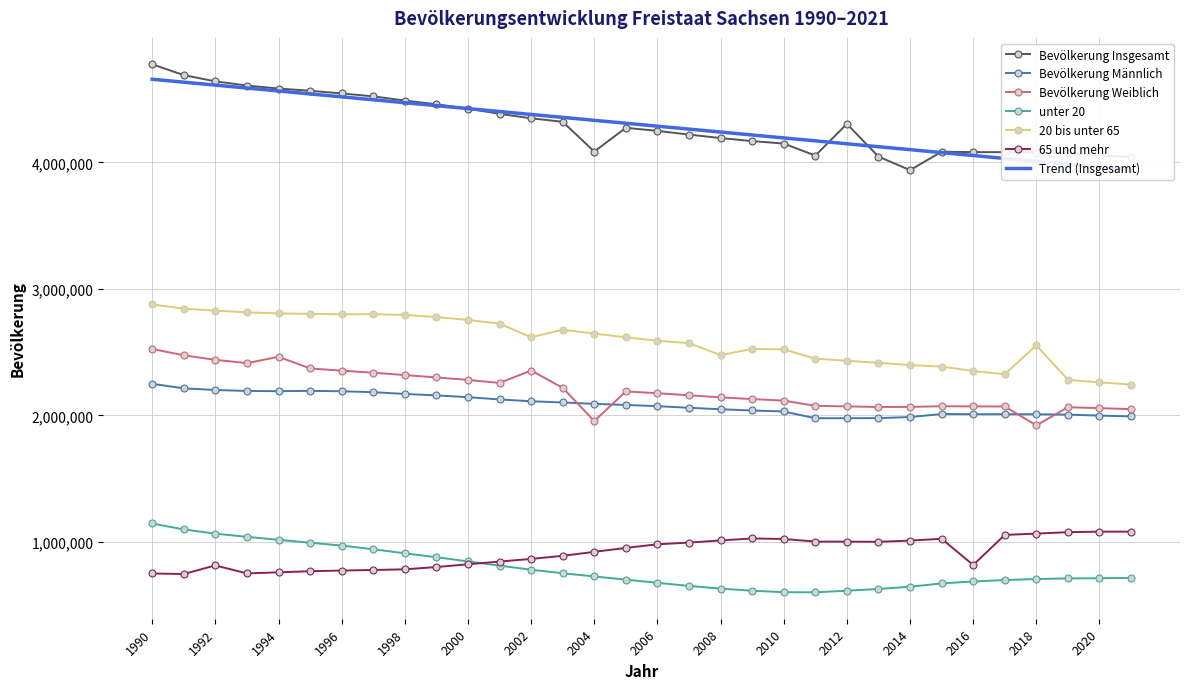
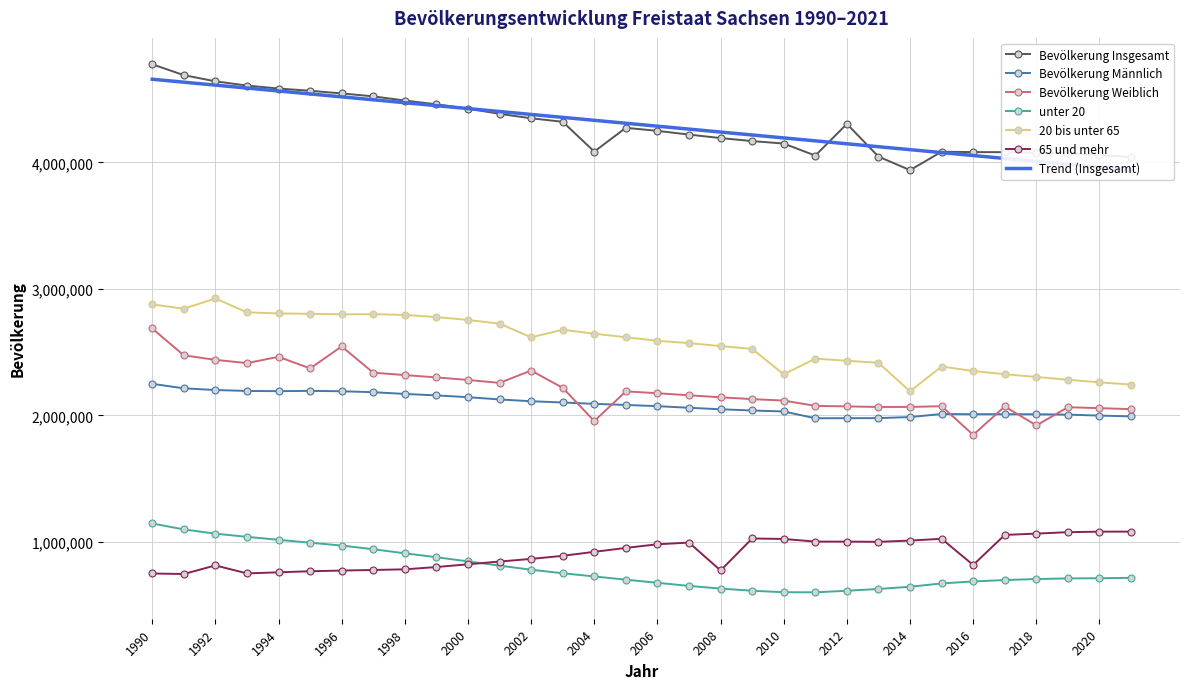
  {
    "Bevölkerung Insgesamt": {
      "1990": "4,780,000",
      "1992": "4,640,000",
      "1996": "4,550,000",
      "2002": "4,350,000",
      "2004": "4,090,000",
      "2006": "4,250,000",
      "2008": "4,190,000",
      "2010": "4,150,000",
      "2012": "4,300,000",
      "2014": "3,940,000",
      "2016": "4,080,000"
    },
    "Bevölkerung Weiblich": {
-     "1990": "2,530,000",
+     "1990": "2,690,000",
      "1992": "2,440,000",
      "1994": "2,460,000",
-     "1996": "2,350,000",
+     "1996": "2,550,000",
      "1998": "2,320,000",
      "2000": "2,280,000",
      "2002": "2,360,000",
      "2004": "1,960,000",
      "2006": "2,180,000",
      "2008": "2,140,000",
      "2010": "2,120,000",
      "2012": "2,070,000",
      "2014": "2,070,000",
-     "2016": "2,070,000",
+     "2016": "1,850,000",
      "2018": "1,920,000",
      "2020": "2,060,000"
    },
    "20 bis unter 65": {
      "1990": "2,880,000",
-     "1992": "2,830,000",
+     "1992": "2,930,000",
      "1994": "2,810,000",
      "1996": "2,800,000",
      "1998": "2,790,000",
      "2000": "2,760,000",
      "2002": "2,620,000",
      "2004": "2,650,000",
      "2006": "2,590,000",
-     "2008": "2,480,000",
-     "2010": "2,520,000",
+     "2008": "2,550,000",
+     "2010": "2,330,000",
      "2012": "2,430,000",
-     "2014": "2,400,000",
+     "2014": "2,190,000",
      "2016": "2,350,000",
-     "2018": "2,550,000",
+     "2018": "2,300,000",
      "2020": "2,260,000"
    },
    "65 und mehr": {
      "1990": "750,000",
      "1992": "810,000",
      "1994": "760,000",
      "1996": "770,000",
      "1998": "780,000",
      "2000": "820,000",
      "2002": "870,000",
      "2004": "920,000",
      "2006": "980,000",
-     "2008": "1,010,000",
+     "2008": "770,000",
      "2010": "1,020,000",
      "2012": "1,000,000",
      "2014": "1,010,000",
      "2016": "820,000",
      "2018": "1,070,000",
      "2020": "1,080,000"
    }
  }
